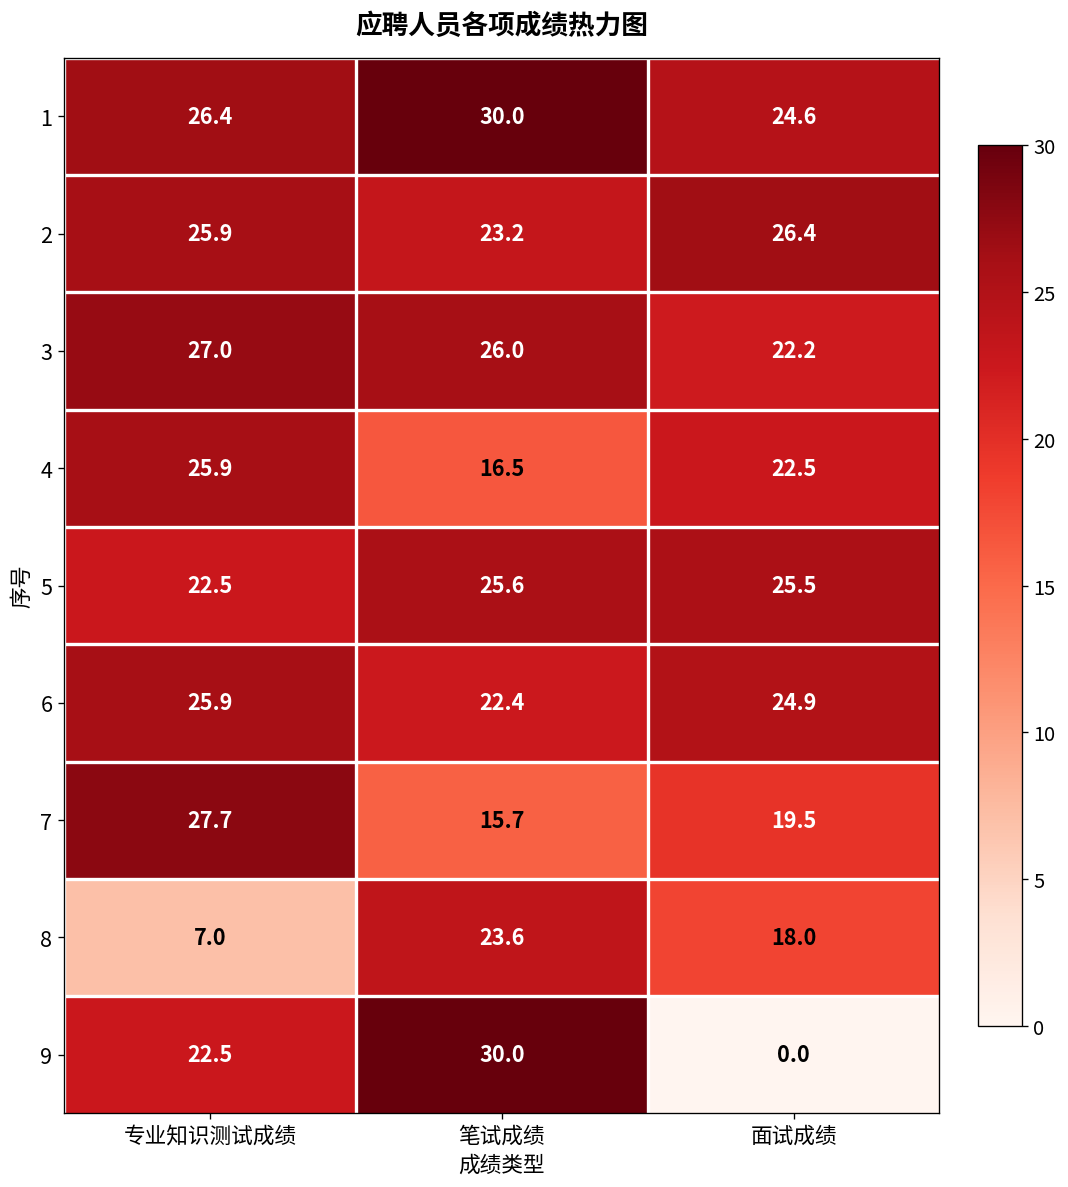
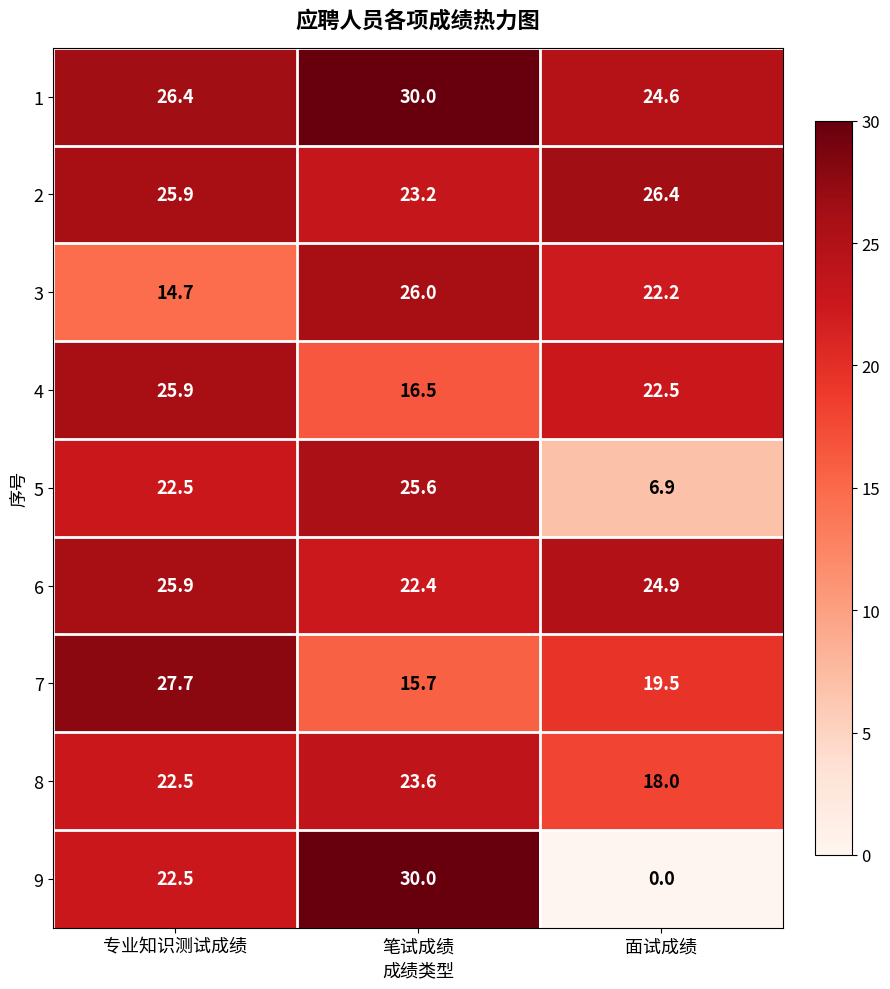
  {
    "1": {
      "专业知识测试成绩": 26.4,
      "笔试成绩": 30.0,
      "面试成绩": 24.6
    },
    "2": {
      "专业知识测试成绩": 25.9,
      "笔试成绩": 23.2,
      "面试成绩": 26.4
    },
    "3": {
-     "专业知识测试成绩": 27.0,
+     "专业知识测试成绩": 14.7,
      "笔试成绩": 26.0,
      "面试成绩": 22.2
    },
    "4": {
      "专业知识测试成绩": 25.9,
      "笔试成绩": 16.5,
      "面试成绩": 22.5
    },
    "5": {
      "专业知识测试成绩": 22.5,
      "笔试成绩": 25.6,
-     "面试成绩": 25.5
+     "面试成绩": 6.9
    },
    "6": {
      "专业知识测试成绩": 25.9,
      "笔试成绩": 22.4,
      "面试成绩": 24.9
    },
    "7": {
      "专业知识测试成绩": 27.7,
      "笔试成绩": 15.7,
      "面试成绩": 19.5
    },
    "8": {
-     "专业知识测试成绩": 7.0,
+     "专业知识测试成绩": 22.5,
      "笔试成绩": 23.6,
      "面试成绩": 18.0
    },
    "9": {
      "专业知识测试成绩": 22.5,
      "笔试成绩": 30.0,
      "面试成绩": 0.0
    }
  }
